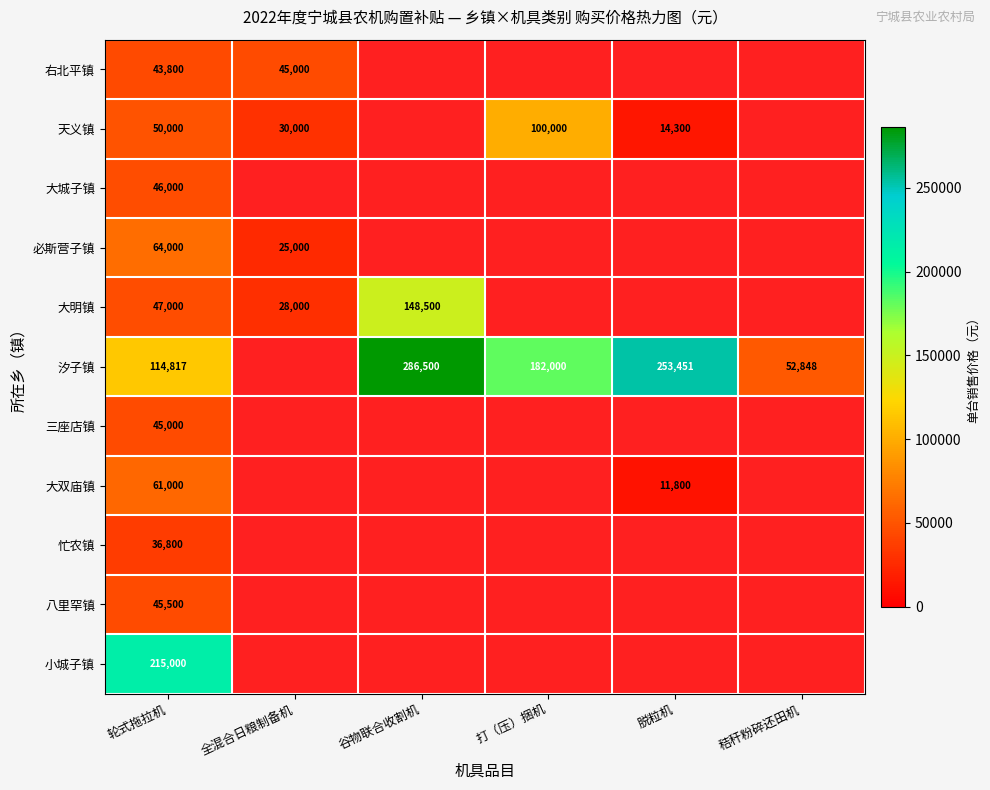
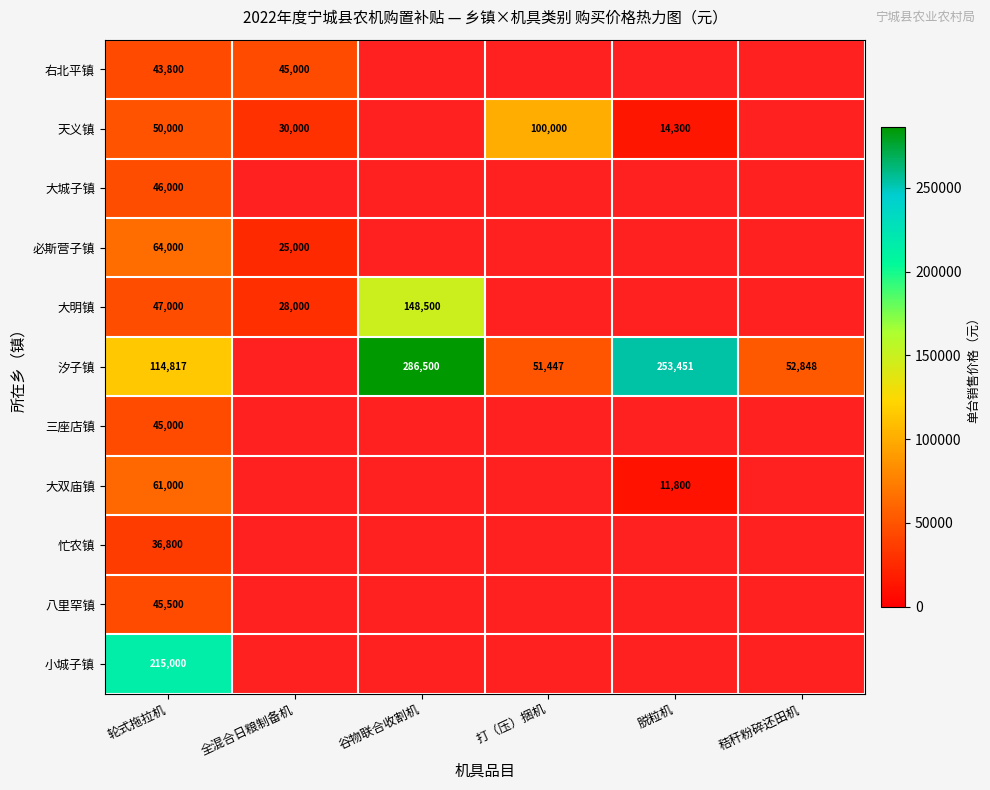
  {
    "右北平镇": {
      "轮式拖拉机": "43,800",
      "全混合日粮制备机": "45,000"
    },
    "天义镇": {
      "轮式拖拉机": "50,000",
      "全混合日粮制备机": "30,000",
      "打（压）捆机": "100,000",
      "脱粒机": "14,300"
    },
    "大城子镇": {
      "轮式拖拉机": "46,000"
    },
    "必斯营子镇": {
      "轮式拖拉机": "64,000",
      "全混合日粮制备机": "25,000"
    },
    "大明镇": {
      "轮式拖拉机": "47,000",
      "全混合日粮制备机": "28,000",
      "谷物联合收割机": "148,500"
    },
    "汐子镇": {
      "轮式拖拉机": "114,817",
      "谷物联合收割机": "286,500",
-     "打（压）捆机": "182,000",
+     "打（压）捆机": "51,447",
      "脱粒机": "253,451",
      "秸秆粉碎还田机": "52,848"
    },
    "三座店镇": {
      "轮式拖拉机": "45,000"
    },
    "大双庙镇": {
      "轮式拖拉机": "61,000",
      "脱粒机": "11,800"
    },
    "忙农镇": {
      "轮式拖拉机": "36,800"
    },
    "八里罕镇": {
      "轮式拖拉机": "45,500"
    },
    "小城子镇": {
      "轮式拖拉机": "215,000"
    }
  }
